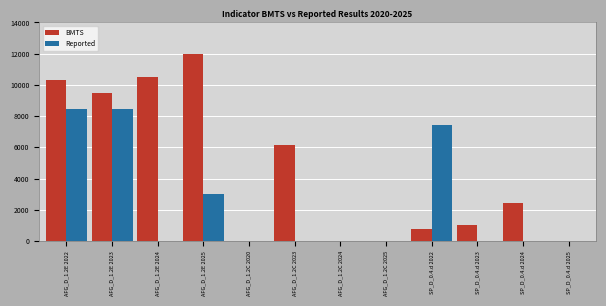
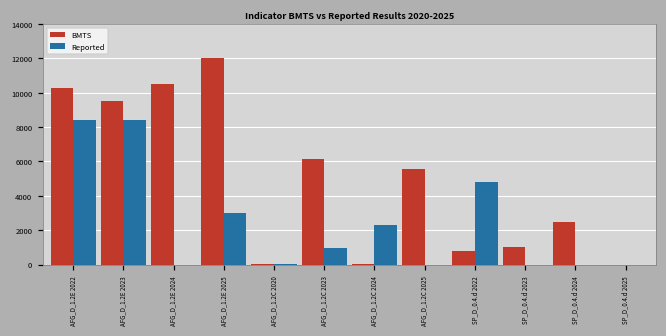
  {
    "BMTS": {
      "AFG_D_1.2E 2022": 10300,
      "AFG_D_1.2E 2023": 9500,
      "AFG_D_1.2E 2024": 10500,
      "AFG_D_1.2E 2025": 12000,
      "AFG_D_1.2C 2023": 6100,
-     "AFG_D_1.2C 2025": 0,
+     "AFG_D_1.2C 2025": 5600,
      "SP_D_0.4.d 2022": 800,
      "SP_D_0.4.d 2023": 1000,
      "SP_D_0.4.d 2024": 2500,
      "SP_D_0.4.d 2025": 0
    },
    "Reported": {
      "AFG_D_1.2E 2022": 8400,
      "AFG_D_1.2E 2023": 8400,
      "AFG_D_1.2E 2024": 0,
      "AFG_D_1.2E 2025": 3000,
-     "AFG_D_1.2C 2023": 0,
-     "AFG_D_1.2C 2024": 0,
+     "AFG_D_1.2C 2023": 900,
+     "AFG_D_1.2C 2024": 2300,
      "AFG_D_1.2C 2025": 0,
-     "SP_D_0.4.d 2022": 7500,
+     "SP_D_0.4.d 2022": 4800,
      "SP_D_0.4.d 2023": 0,
      "SP_D_0.4.d 2024": 0,
      "SP_D_0.4.d 2025": 0
    }
  }
